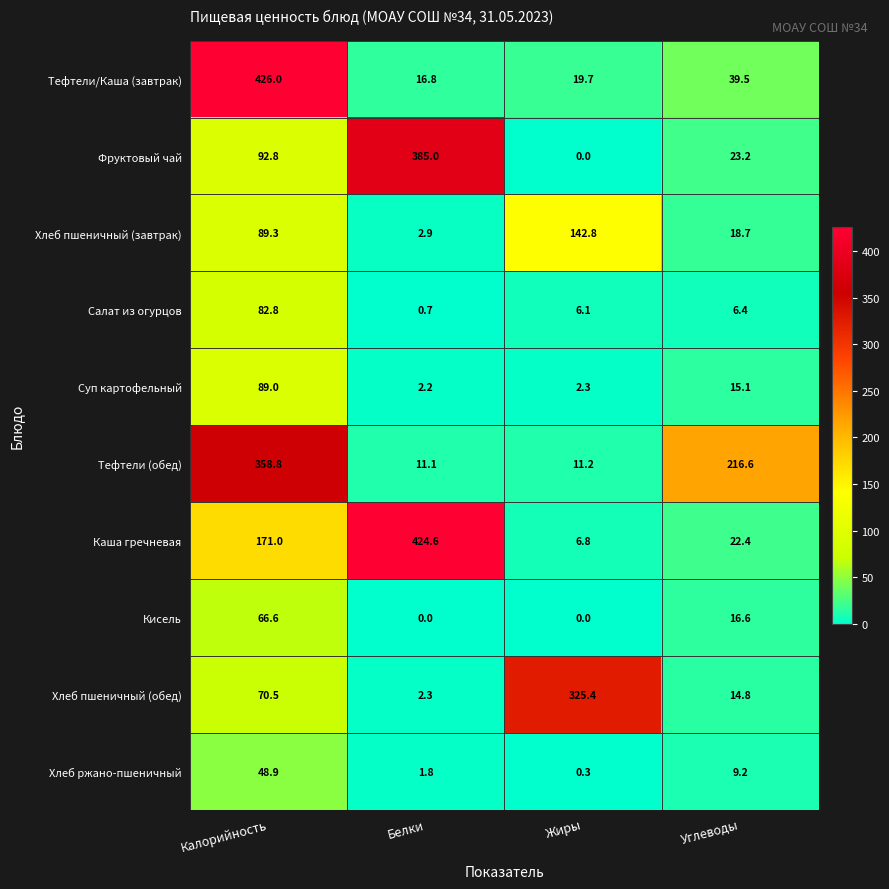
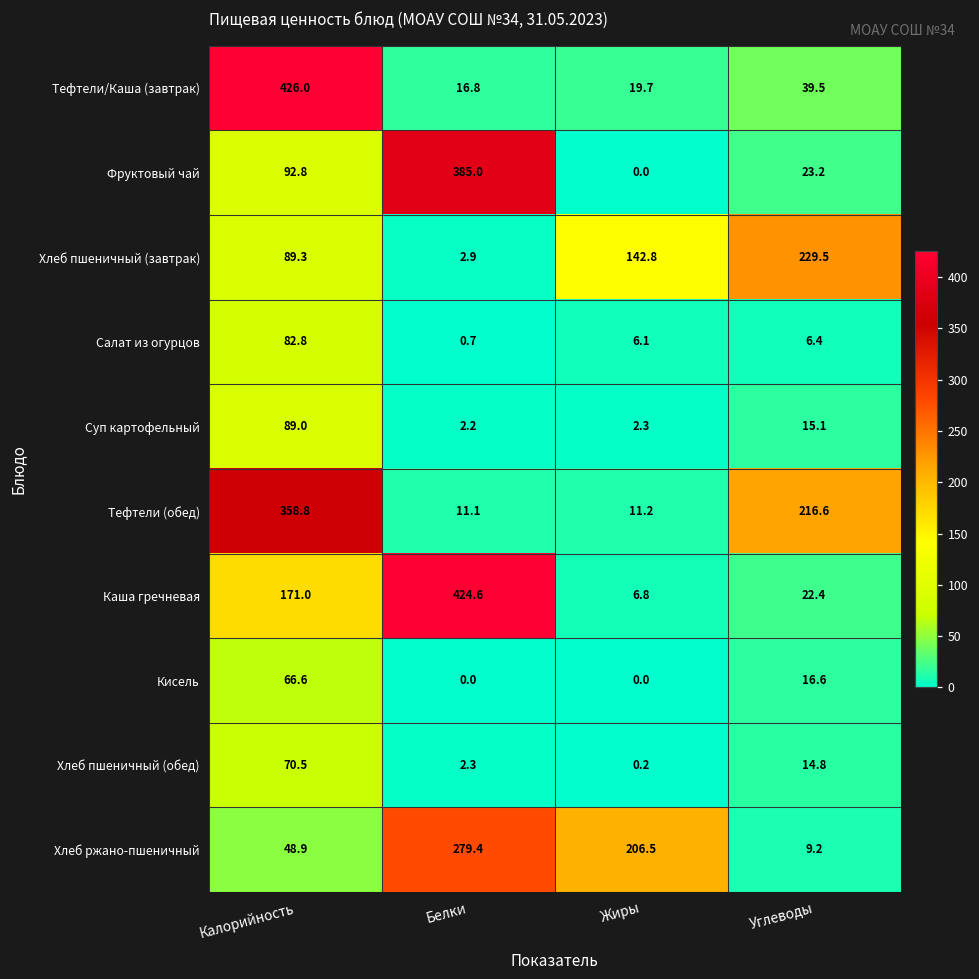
  {
    "Тефтели/Каша (завтрак)": {
      "Калорийность": 426.0,
      "Белки": 16.8,
      "Жиры": 19.7,
      "Углеводы": 39.5
    },
    "Фруктовый чай": {
      "Калорийность": 92.8,
      "Белки": 385.0,
      "Жиры": 0.0,
      "Углеводы": 23.2
    },
    "Хлеб пшеничный (завтрак)": {
      "Калорийность": 89.3,
      "Белки": 2.9,
      "Жиры": 142.8,
-     "Углеводы": 18.7
+     "Углеводы": 229.5
    },
    "Салат из огурцов": {
      "Калорийность": 82.8,
      "Белки": 0.7,
      "Жиры": 6.1,
      "Углеводы": 6.4
    },
    "Суп картофельный": {
      "Калорийность": 89.0,
      "Белки": 2.2,
      "Жиры": 2.3,
      "Углеводы": 15.1
    },
    "Тефтели (обед)": {
      "Калорийность": 358.8,
      "Белки": 11.1,
      "Жиры": 11.2,
      "Углеводы": 216.6
    },
    "Каша гречневая": {
      "Калорийность": 171.0,
      "Белки": 424.6,
      "Жиры": 6.8,
      "Углеводы": 22.4
    },
    "Кисель": {
      "Калорийность": 66.6,
      "Белки": 0.0,
      "Жиры": 0.0,
      "Углеводы": 16.6
    },
    "Хлеб пшеничный (обед)": {
      "Калорийность": 70.5,
      "Белки": 2.3,
-     "Жиры": 325.4,
+     "Жиры": 0.2,
      "Углеводы": 14.8
    },
    "Хлеб ржано-пшеничный": {
      "Калорийность": 48.9,
-     "Белки": 1.8,
-     "Жиры": 0.3,
+     "Белки": 279.4,
+     "Жиры": 206.5,
      "Углеводы": 9.2
    }
  }
